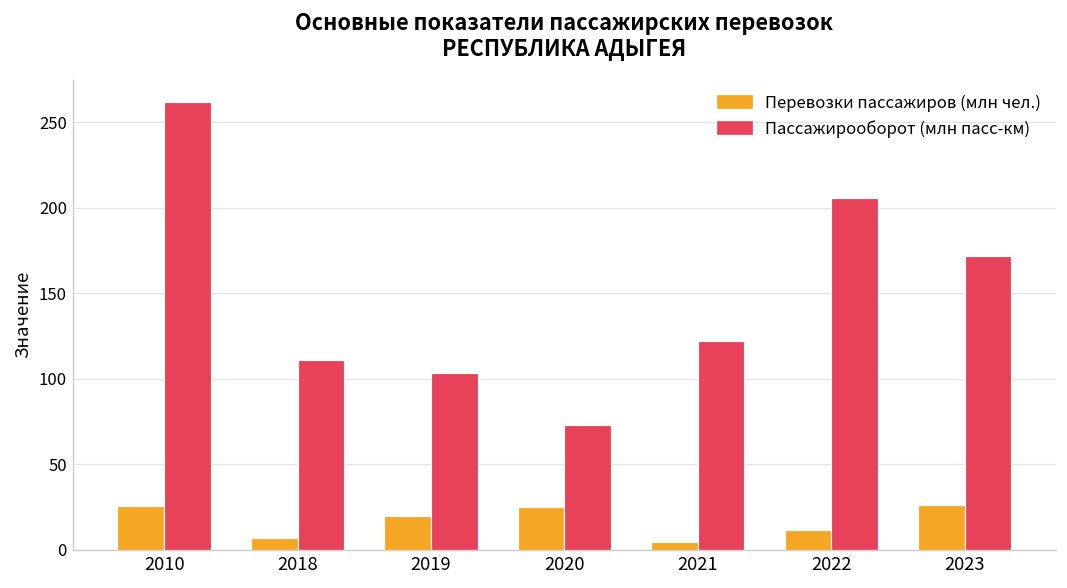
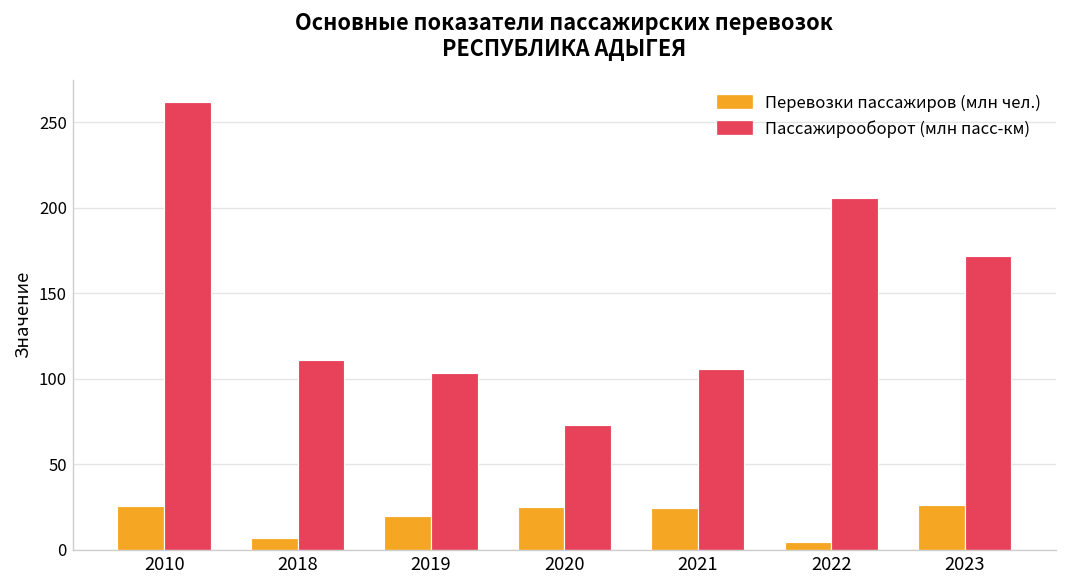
  {
    "Перевозки пассажиров (млн чел.)": {
      "2010": 25,
      "2018": 7,
      "2019": 20,
      "2020": 25,
-     "2021": 4,
-     "2022": 12,
+     "2021": 24,
+     "2022": 4,
      "2023": 26
    },
    "Пассажирооборот (млн пасс-км)": {
      "2010": 262,
      "2018": 111,
      "2019": 103,
      "2020": 73,
-     "2021": 122,
+     "2021": 106,
      "2022": 206,
      "2023": 172
    }
  }
